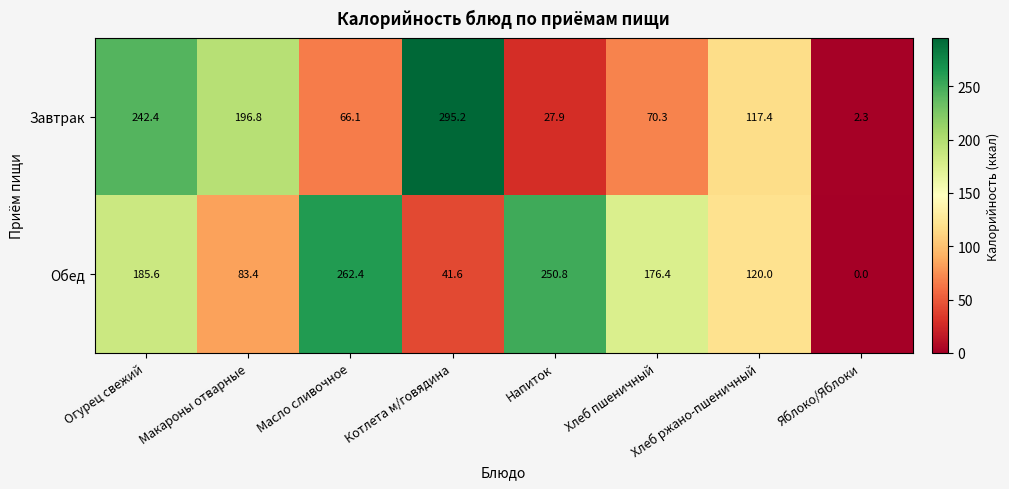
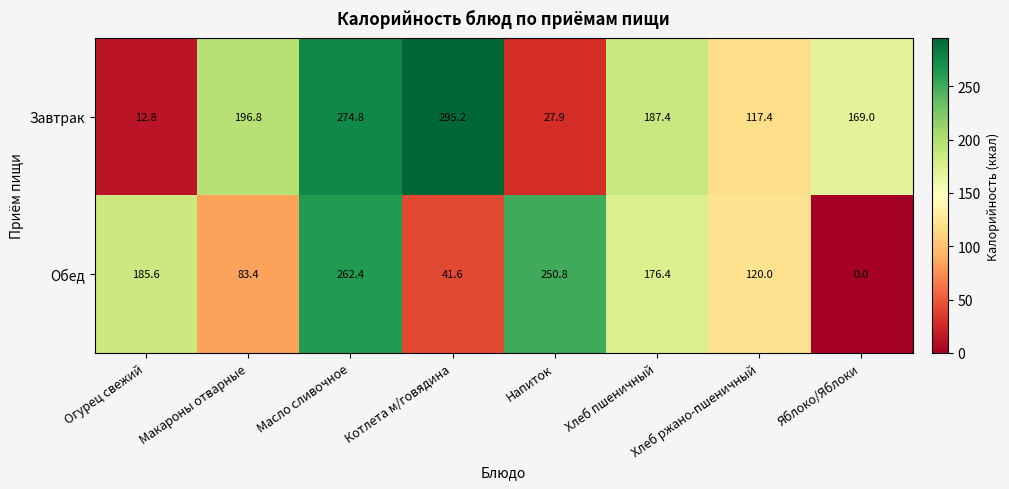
  {
    "Завтрак": {
-     "Огурец свежий": 242.4,
+     "Огурец свежий": 12.8,
      "Макароны отварные": 196.8,
-     "Масло сливочное": 66.1,
+     "Масло сливочное": 274.8,
      "Котлета м/говядина": 295.2,
      "Напиток": 27.9,
-     "Хлеб пшеничный": 70.3,
+     "Хлеб пшеничный": 187.4,
      "Хлеб ржано-пшеничный": 117.4,
-     "Яблоко/Яблоки": 2.3
+     "Яблоко/Яблоки": 169.0
    },
    "Обед": {
      "Огурец свежий": 185.6,
      "Макароны отварные": 83.4,
      "Масло сливочное": 262.4,
      "Котлета м/говядина": 41.6,
      "Напиток": 250.8,
      "Хлеб пшеничный": 176.4,
      "Хлеб ржано-пшеничный": 120.0,
      "Яблоко/Яблоки": 0.0
    }
  }
